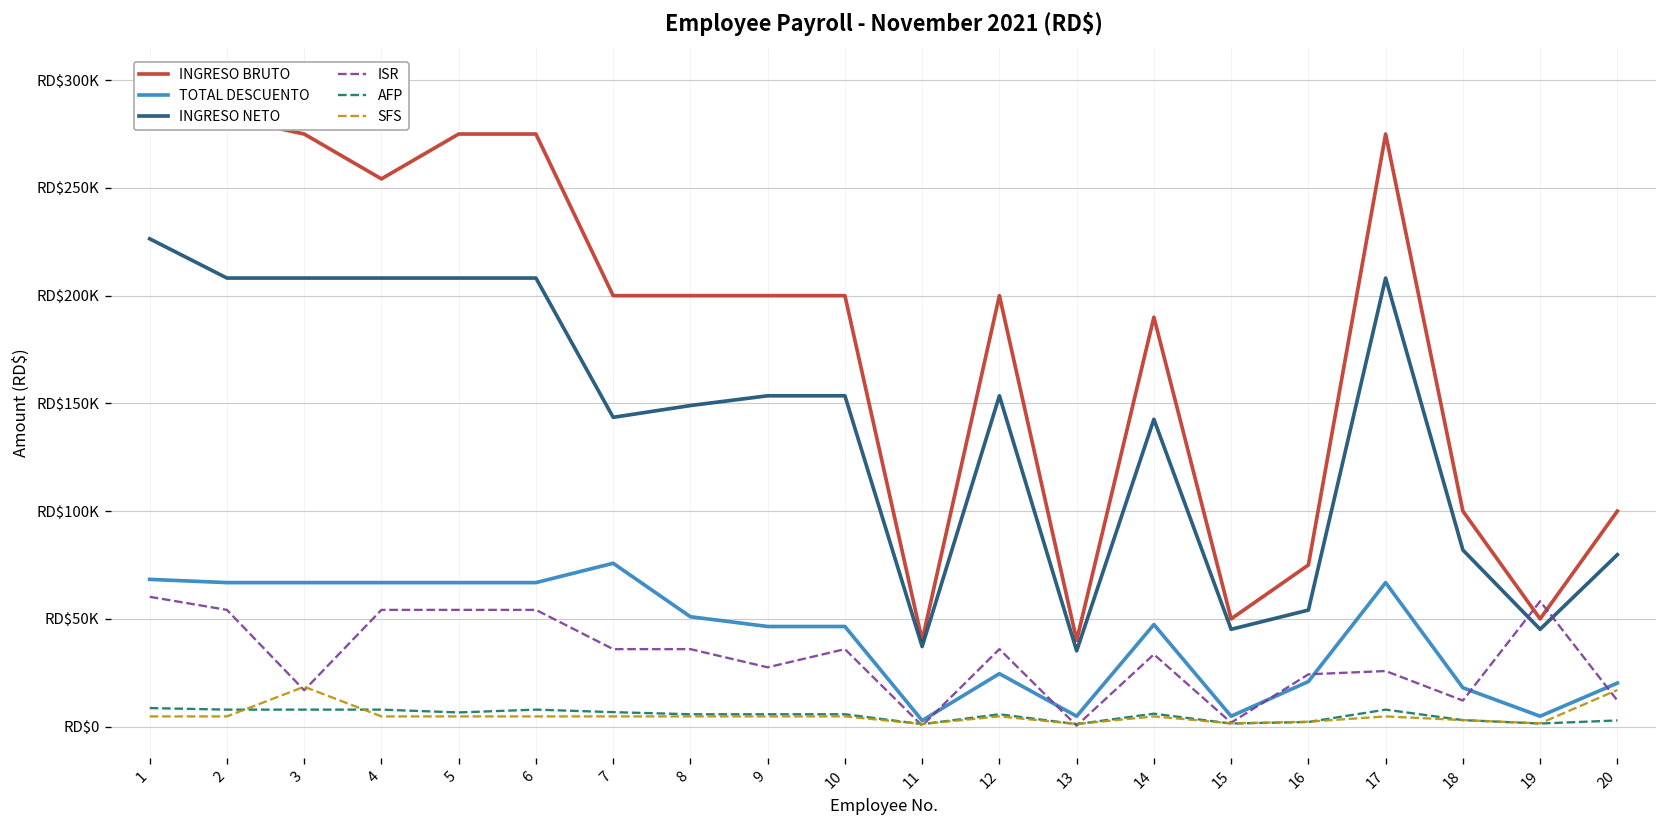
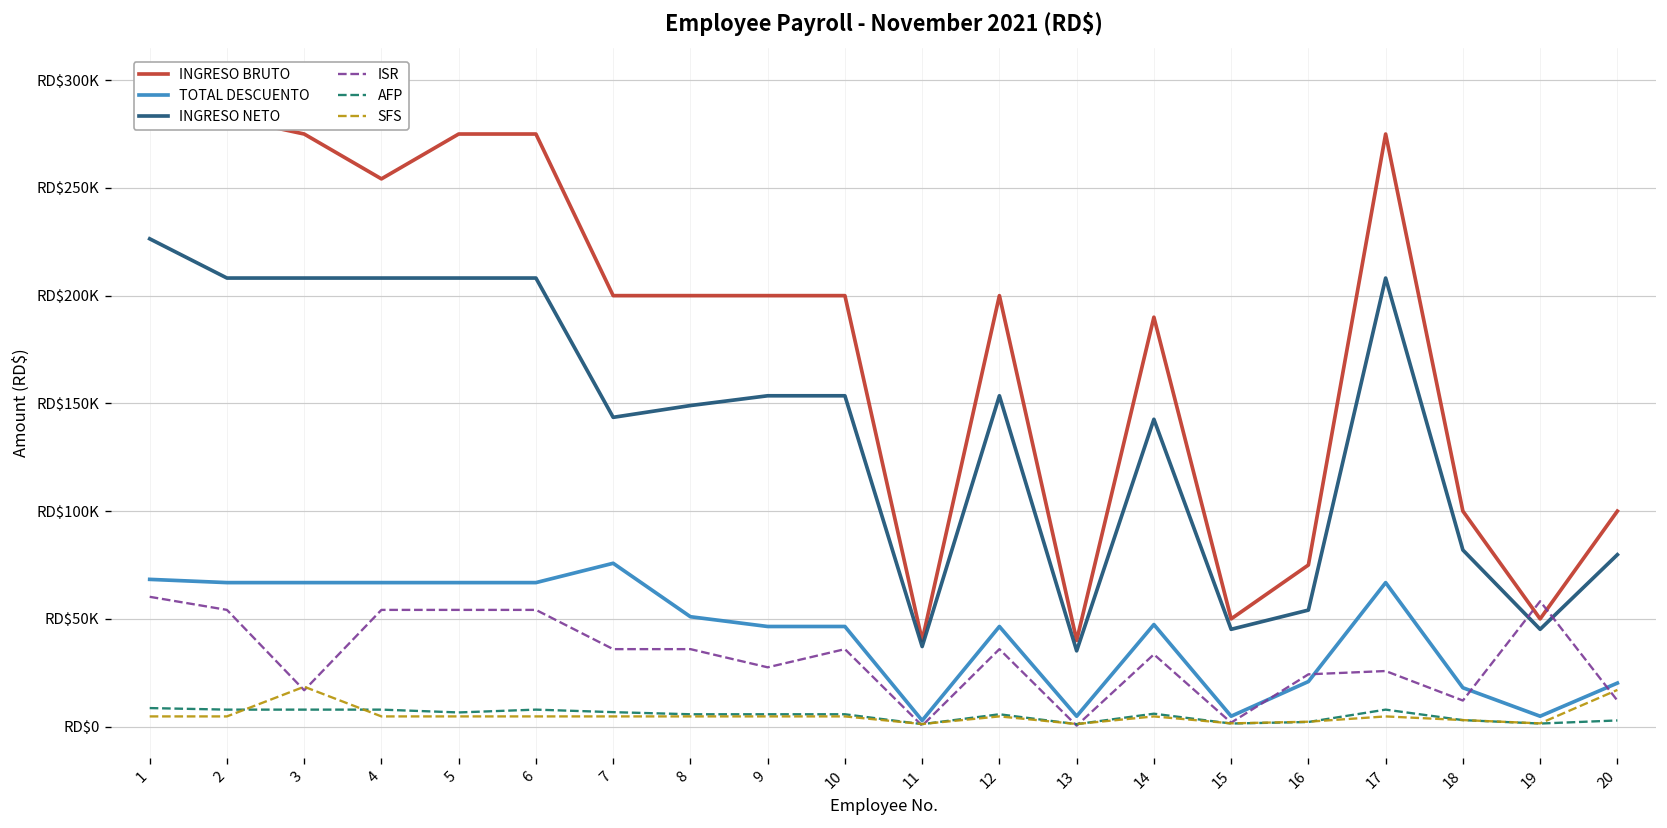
  {
    "INGRESO BRUTO": {
      "4": "RD$254000",
      "5": "RD$275000",
      "6": "RD$275000",
      "7": "RD$200000",
      "8": "RD$200000",
      "9": "RD$200000",
      "10": "RD$200000",
      "11": "RD$40000",
      "12": "RD$200000",
      "13": "RD$40000",
      "14": "RD$190000",
      "15": "RD$50000",
      "16": "RD$75000",
      "17": "RD$275000",
      "18": "RD$100000",
      "19": "RD$50000",
      "20": "RD$100000"
    },
    "TOTAL DESCUENTO": {
      "1": "RD$68000",
      "2": "RD$67000",
      "3": "RD$67000",
      "4": "RD$67000",
      "5": "RD$67000",
      "6": "RD$67000",
      "7": "RD$76000",
      "8": "RD$51000",
      "9": "RD$46000",
      "10": "RD$46000",
      "11": "RD$3000",
-     "12": "RD$25000",
+     "12": "RD$46000",
      "13": "RD$5000",
      "14": "RD$47000",
      "15": "RD$5000",
      "16": "RD$21000",
      "17": "RD$67000",
      "18": "RD$18000",
      "19": "RD$5000",
      "20": "RD$20000"
    },
    "ISR": {
      "1": "RD$60000",
      "2": "RD$54000",
      "3": "RD$17000",
      "4": "RD$54000",
      "5": "RD$54000",
      "6": "RD$54000",
      "7": "RD$36000",
      "8": "RD$36000",
      "9": "RD$28000",
      "10": "RD$36000",
      "12": "RD$36000",
      "14": "RD$34000",
      "16": "RD$24000",
      "17": "RD$26000",
      "18": "RD$12000",
      "19": "RD$58000",
      "20": "RD$12000"
    },
    "SFS": {
      "1": "RD$5000",
      "2": "RD$5000",
      "3": "RD$19000",
      "4": "RD$5000",
      "5": "RD$5000",
      "6": "RD$5000",
      "7": "RD$5000",
      "17": "RD$5000",
      "20": "RD$17000"
    }
  }
